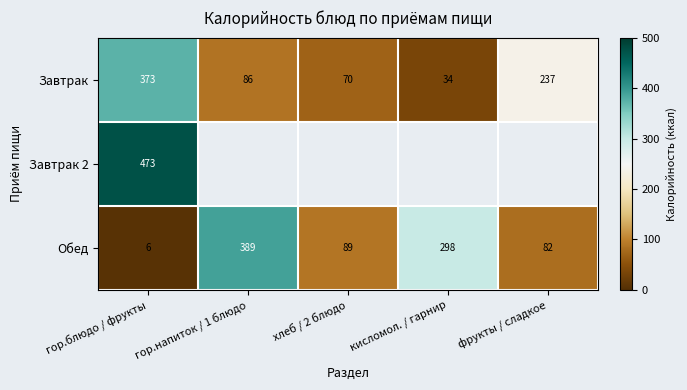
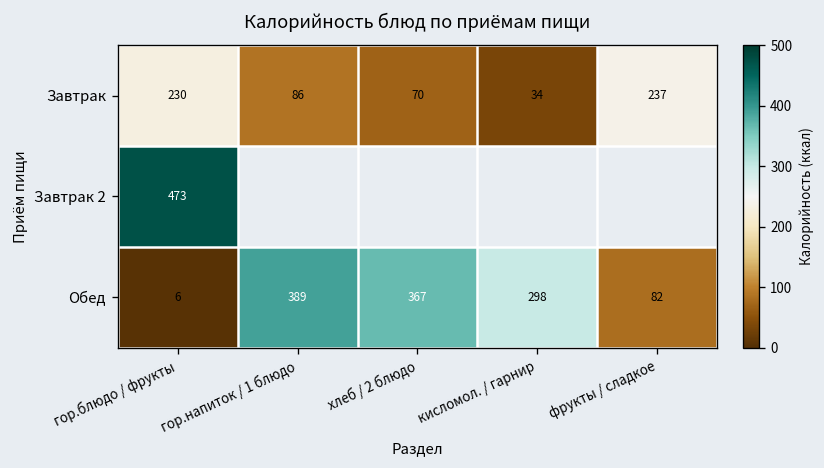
  {
    "Завтрак": {
-     "гор.блюдо / фрукты": 373,
+     "гор.блюдо / фрукты": 230,
      "гор.напиток / 1 блюдо": 86,
      "хлеб / 2 блюдо": 70,
      "кисломол. / гарнир": 34,
      "фрукты / сладкое": 237
    },
    "Завтрак 2": {
      "гор.блюдо / фрукты": 473
    },
    "Обед": {
      "гор.блюдо / фрукты": 6,
      "гор.напиток / 1 блюдо": 389,
-     "хлеб / 2 блюдо": 89,
+     "хлеб / 2 блюдо": 367,
      "кисломол. / гарнир": 298,
      "фрукты / сладкое": 82
    }
  }
